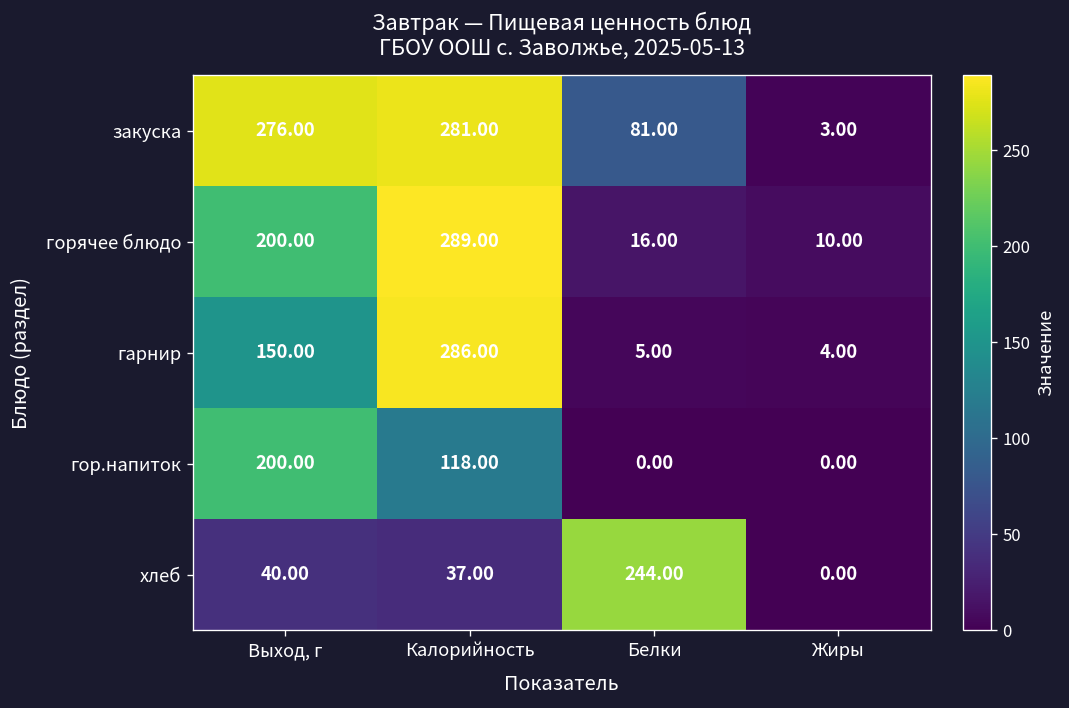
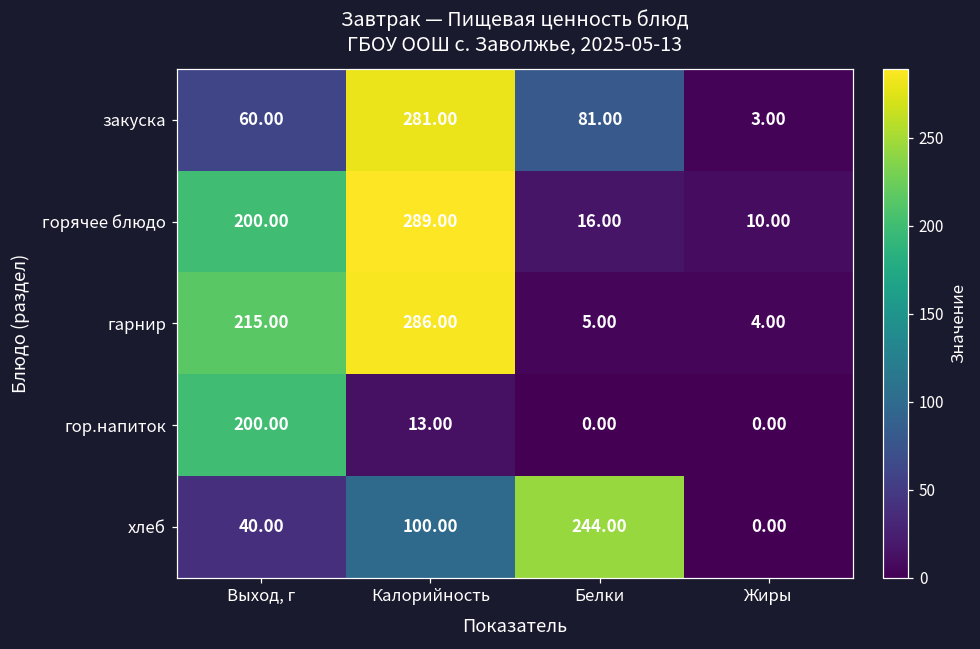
  {
    "закуска": {
-     "Выход, г": 276.00,
+     "Выход, г": 60.00,
      "Калорийность": 281.00,
      "Белки": 81.00,
      "Жиры": 3.00
    },
    "горячее блюдо": {
      "Выход, г": 200.00,
      "Калорийность": 289.00,
      "Белки": 16.00,
      "Жиры": 10.00
    },
    "гарнир": {
-     "Выход, г": 150.00,
+     "Выход, г": 215.00,
      "Калорийность": 286.00,
      "Белки": 5.00,
      "Жиры": 4.00
    },
    "гор.напиток": {
      "Выход, г": 200.00,
-     "Калорийность": 118.00,
+     "Калорийность": 13.00,
      "Белки": 0.00,
      "Жиры": 0.00
    },
    "хлеб": {
      "Выход, г": 40.00,
-     "Калорийность": 37.00,
+     "Калорийность": 100.00,
      "Белки": 244.00,
      "Жиры": 0.00
    }
  }
